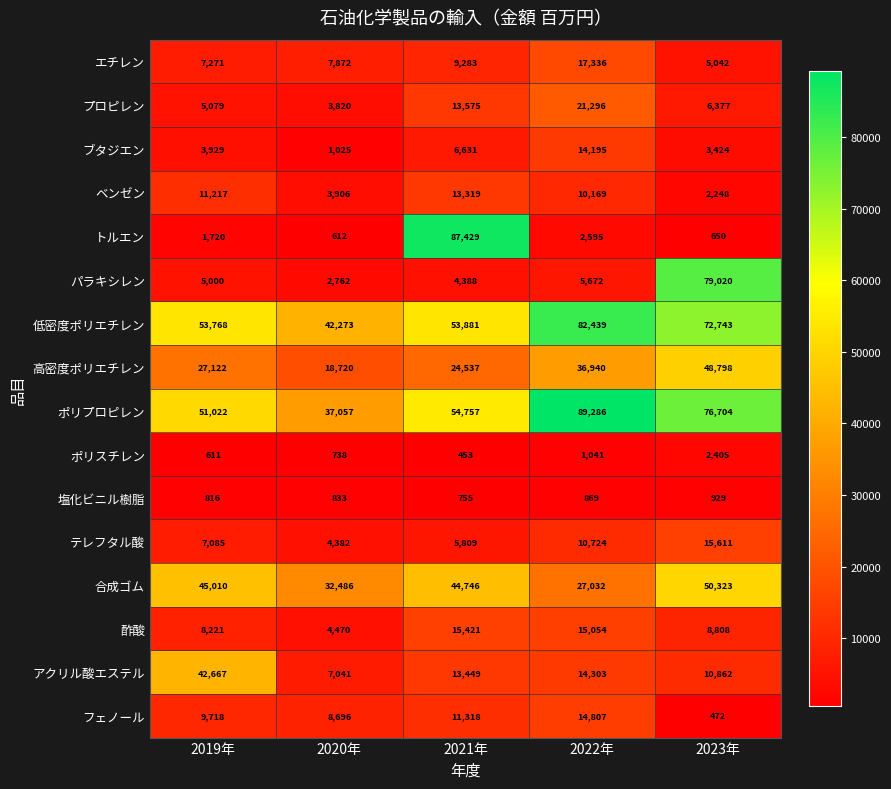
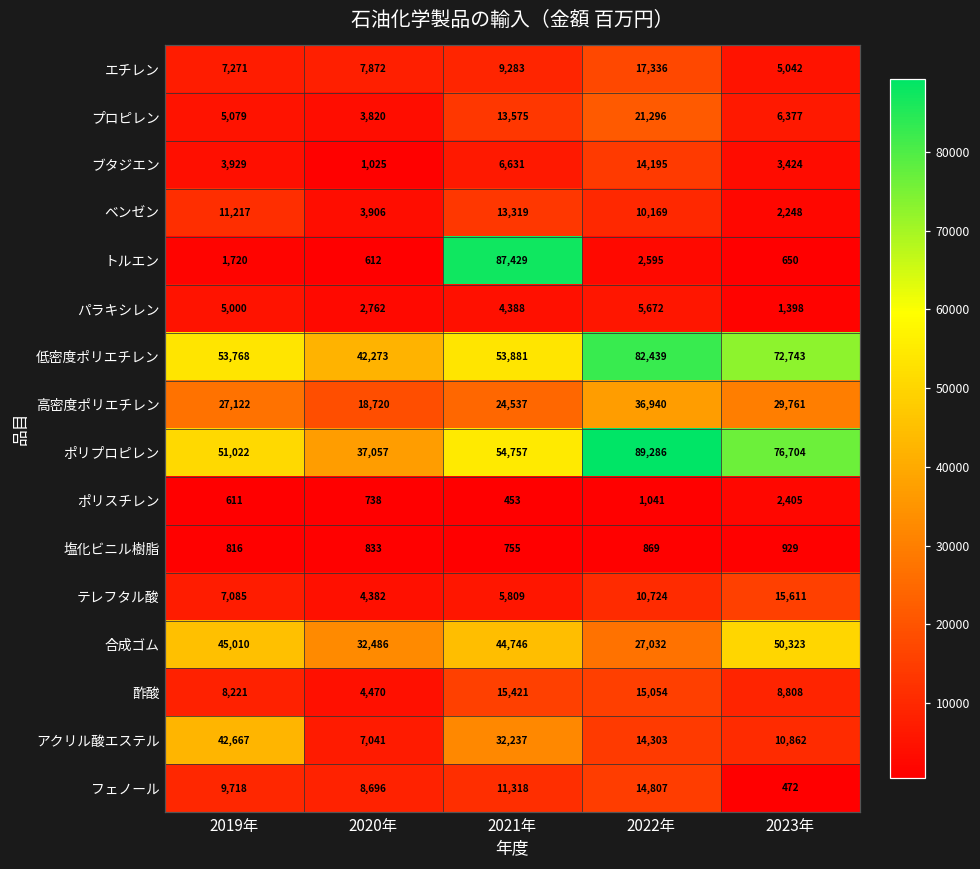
  {
    "エチレン": {
      "2019年": "7,271",
      "2020年": "7,872",
      "2021年": "9,283",
      "2022年": "17,336",
      "2023年": "5,042"
    },
    "プロピレン": {
      "2019年": "5,079",
      "2020年": "3,820",
      "2021年": "13,575",
      "2022年": "21,296",
      "2023年": "6,377"
    },
    "ブタジエン": {
      "2019年": "3,929",
      "2020年": "1,025",
      "2021年": "6,631",
      "2022年": "14,195",
      "2023年": "3,424"
    },
    "ベンゼン": {
      "2019年": "11,217",
      "2020年": "3,906",
      "2021年": "13,319",
      "2022年": "10,169",
      "2023年": "2,248"
    },
    "トルエン": {
      "2019年": "1,720",
      "2020年": "612",
      "2021年": "87,429",
      "2022年": "2,595",
      "2023年": "650"
    },
    "パラキシレン": {
      "2019年": "5,000",
      "2020年": "2,762",
      "2021年": "4,388",
      "2022年": "5,672",
-     "2023年": "79,020"
+     "2023年": "1,398"
    },
    "低密度ポリエチレン": {
      "2019年": "53,768",
      "2020年": "42,273",
      "2021年": "53,881",
      "2022年": "82,439",
      "2023年": "72,743"
    },
    "高密度ポリエチレン": {
      "2019年": "27,122",
      "2020年": "18,720",
      "2021年": "24,537",
      "2022年": "36,940",
-     "2023年": "48,798"
+     "2023年": "29,761"
    },
    "ポリプロピレン": {
      "2019年": "51,022",
      "2020年": "37,057",
      "2021年": "54,757",
      "2022年": "89,286",
      "2023年": "76,704"
    },
    "ポリスチレン": {
      "2019年": "611",
      "2020年": "738",
      "2021年": "453",
      "2022年": "1,041",
      "2023年": "2,405"
    },
    "塩化ビニル樹脂": {
      "2019年": "816",
      "2020年": "833",
      "2021年": "755",
      "2022年": "869",
      "2023年": "929"
    },
    "テレフタル酸": {
      "2019年": "7,085",
      "2020年": "4,382",
      "2021年": "5,809",
      "2022年": "10,724",
      "2023年": "15,611"
    },
    "合成ゴム": {
      "2019年": "45,010",
      "2020年": "32,486",
      "2021年": "44,746",
      "2022年": "27,032",
      "2023年": "50,323"
    },
    "酢酸": {
      "2019年": "8,221",
      "2020年": "4,470",
      "2021年": "15,421",
      "2022年": "15,054",
      "2023年": "8,808"
    },
    "アクリル酸エステル": {
      "2019年": "42,667",
      "2020年": "7,041",
-     "2021年": "13,449",
+     "2021年": "32,237",
      "2022年": "14,303",
      "2023年": "10,862"
    },
    "フェノール": {
      "2019年": "9,718",
      "2020年": "8,696",
      "2021年": "11,318",
      "2022年": "14,807",
      "2023年": "472"
    }
  }
